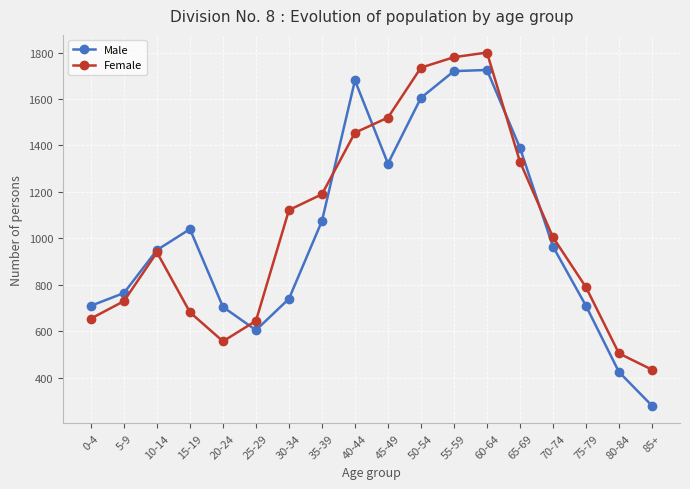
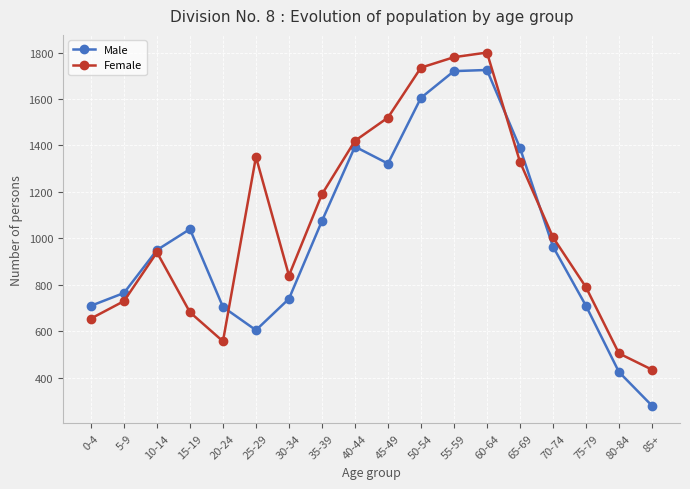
  {
    "Male": {
      "0-4": 710,
      "5-9": 770,
      "15-19": 1040,
      "20-24": 710,
      "25-29": 610,
      "30-34": 740,
      "35-39": 1080,
-     "40-44": 1680,
+     "40-44": 1400,
      "45-49": 1320,
      "50-54": 1610,
      "55-59": 1720,
      "60-64": 1730,
      "65-69": 1390,
      "70-74": 970,
      "75-79": 710,
      "80-84": 430,
      "85+": 280
    },
    "Female": {
      "0-4": 660,
      "5-9": 730,
      "15-19": 680,
      "20-24": 560,
-     "25-29": 650,
-     "30-34": 1120,
+     "25-29": 1350,
+     "30-34": 840,
      "35-39": 1190,
-     "40-44": 1460,
+     "40-44": 1420,
      "45-49": 1520,
      "50-54": 1740,
      "55-59": 1780,
      "60-64": 1800,
      "65-69": 1330,
      "70-74": 1010,
      "75-79": 790,
      "80-84": 510,
      "85+": 440
    }
  }
